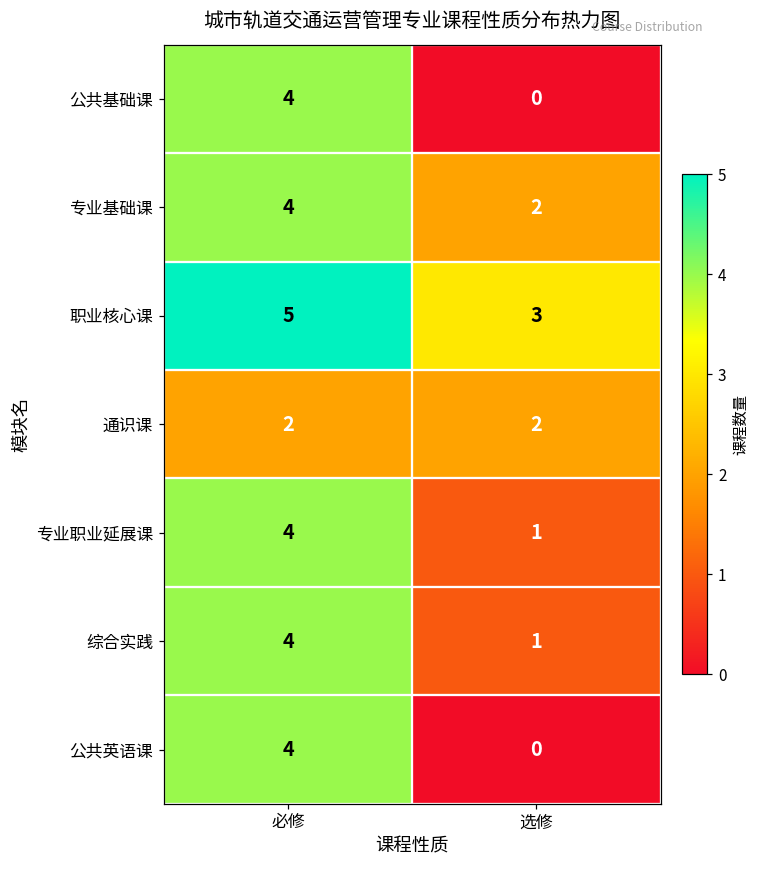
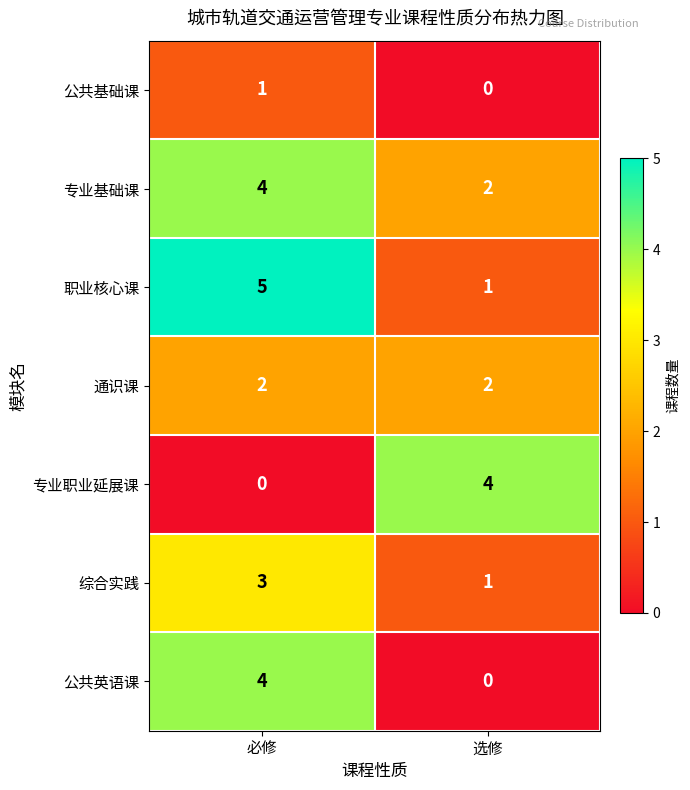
  {
    "公共基础课": {
-     "必修": 4,
+     "必修": 1,
      "选修": 0
    },
    "专业基础课": {
      "必修": 4,
      "选修": 2
    },
    "职业核心课": {
      "必修": 5,
-     "选修": 3
+     "选修": 1
    },
    "通识课": {
      "必修": 2,
      "选修": 2
    },
    "专业职业延展课": {
-     "必修": 4,
-     "选修": 1
+     "必修": 0,
+     "选修": 4
    },
    "综合实践": {
-     "必修": 4,
+     "必修": 3,
      "选修": 1
    },
    "公共英语课": {
      "必修": 4,
      "选修": 0
    }
  }
